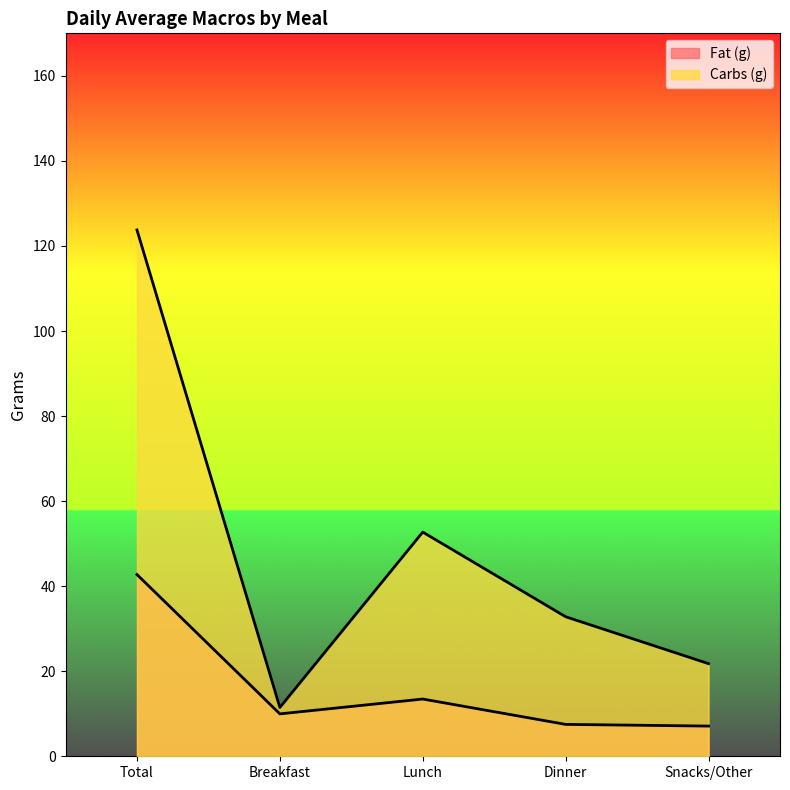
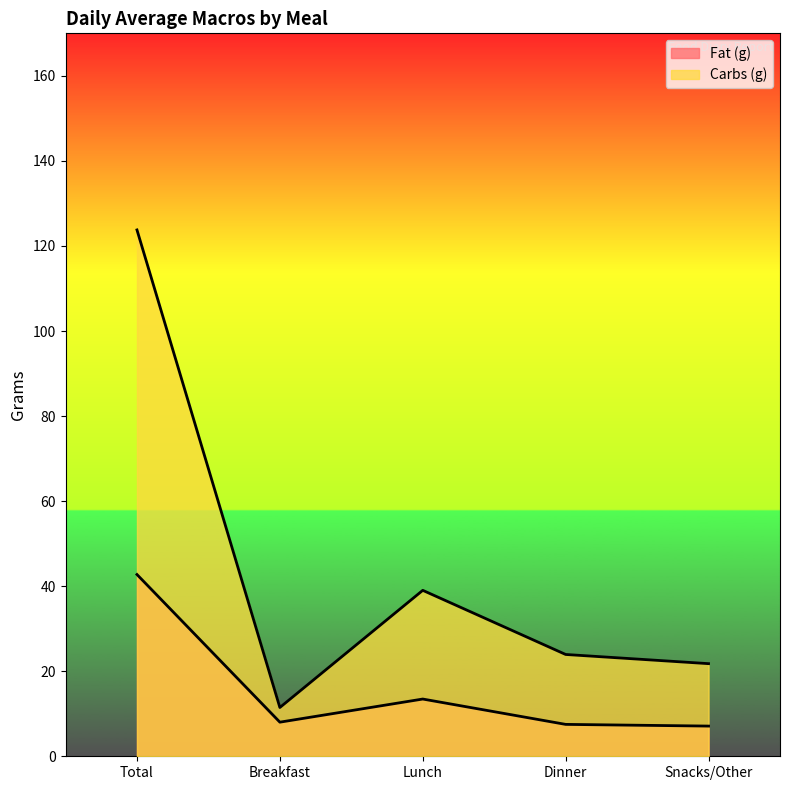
  {
    "Fat (g)": {
      "Total": 43,
-     "Breakfast": 10,
+     "Breakfast": 8,
      "Lunch": 13,
      "Dinner": 8,
      "Snacks/Other": 7
    },
    "Carbs (g)": {
      "Total": 124,
      "Breakfast": 11,
-     "Lunch": 53,
-     "Dinner": 33,
+     "Lunch": 39,
+     "Dinner": 24,
      "Snacks/Other": 22
    }
  }
